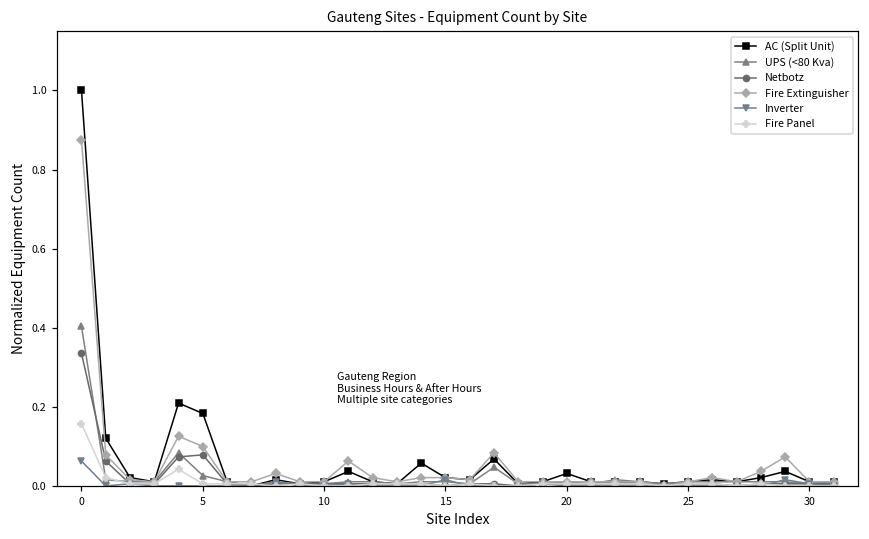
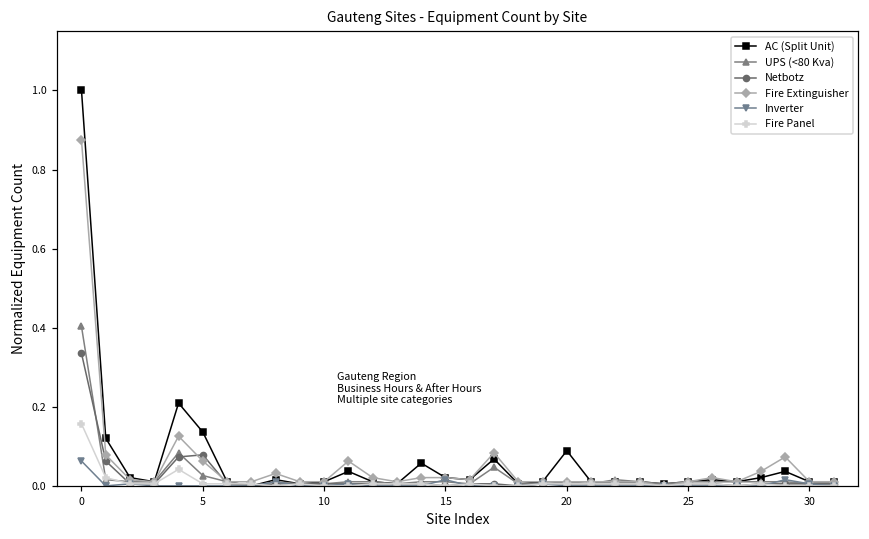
  {
    "AC (Split Unit)": {
      "0": 1.00,
-     "5": 0.18,
-     "20": 0.03
+     "5": 0.14,
+     "20": 0.09
    },
    "Fire Extinguisher": {
      "0": 0.87,
-     "5": 0.10
+     "5": 0.06
    },
    "Fire Panel": {
      "0": 0.16
    }
  }
